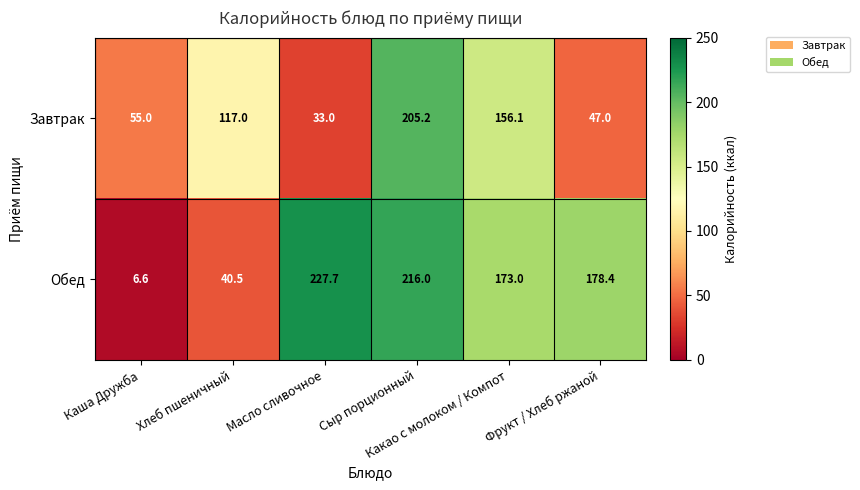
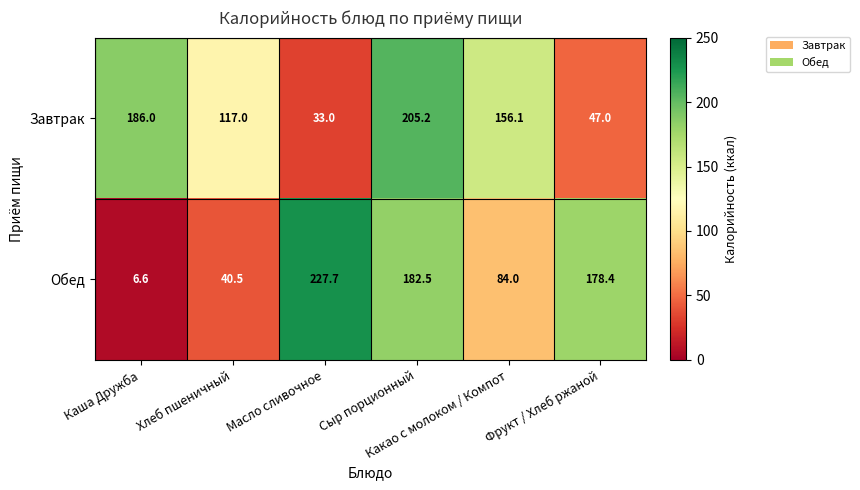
  {
    "Завтрак": {
-     "Каша Дружба": 55.0,
+     "Каша Дружба": 186.0,
      "Хлеб пшеничный": 117.0,
      "Масло сливочное": 33.0,
      "Сыр порционный": 205.2,
      "Какао с молоком / Компот": 156.1,
      "Фрукт / Хлеб ржаной": 47.0
    },
    "Обед": {
      "Каша Дружба": 6.6,
      "Хлеб пшеничный": 40.5,
      "Масло сливочное": 227.7,
-     "Сыр порционный": 216.0,
-     "Какао с молоком / Компот": 173.0,
+     "Сыр порционный": 182.5,
+     "Какао с молоком / Компот": 84.0,
      "Фрукт / Хлеб ржаной": 178.4
    }
  }
